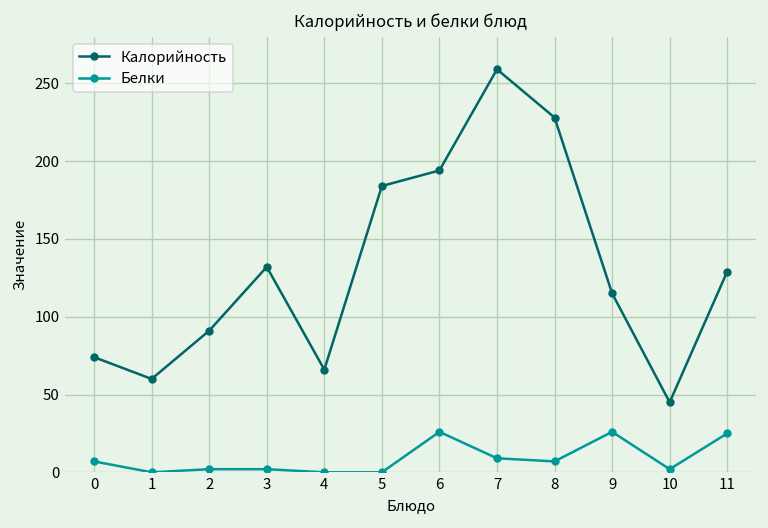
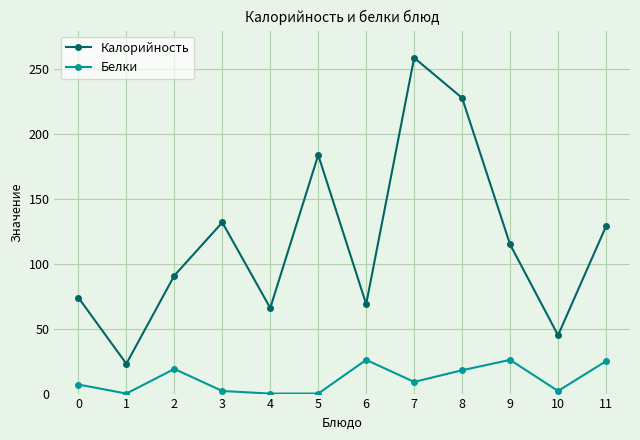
  {
    "Калорийность": {
      "0": 74,
-     "1": 60,
+     "1": 23,
      "2": 91,
      "3": 132,
      "4": 66,
      "5": 184,
-     "6": 194,
+     "6": 69,
      "7": 259,
      "8": 228,
      "9": 115,
      "10": 45,
      "11": 129
    },
    "Белки": {
      "0": 7,
      "1": 0,
-     "2": 2,
+     "2": 19,
      "3": 2,
      "4": 0,
      "5": 0,
      "6": 26,
      "7": 9,
-     "8": 7,
+     "8": 18,
      "9": 26,
      "10": 2,
      "11": 25
    }
  }
